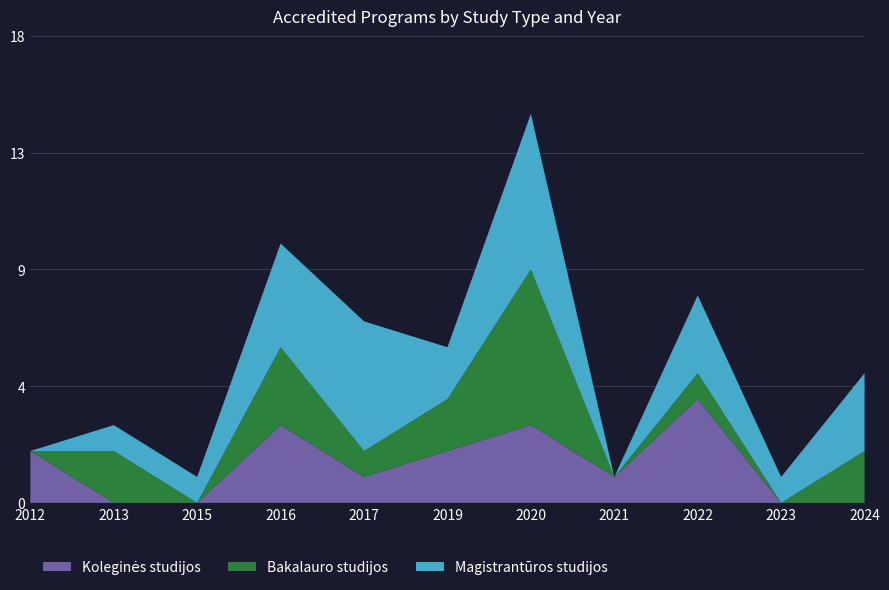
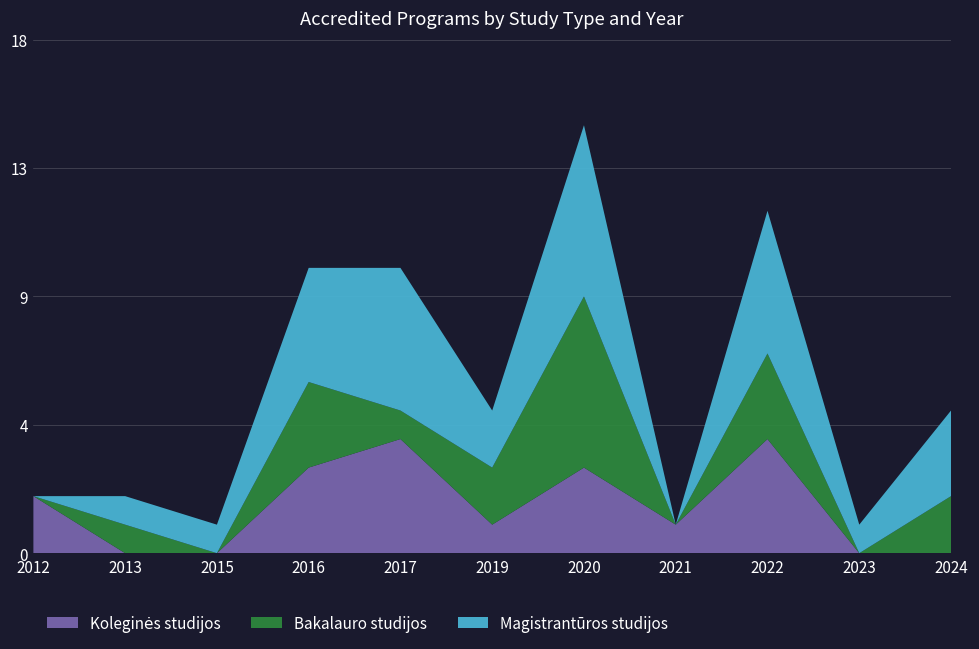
  {
    "Koleginės studijos": {
      "2013": 0,
      "2016": 3,
-     "2017": 1,
-     "2019": 2,
+     "2017": 4,
+     "2019": 1,
      "2020": 3,
      "2022": 4,
      "2024": 0
    },
    "Bakalauro studijos": {
-     "2013": 2,
+     "2013": 1,
      "2016": 3,
      "2017": 1,
      "2019": 2,
      "2020": 6,
-     "2022": 1,
+     "2022": 3,
      "2024": 2
    },
    "Magistrantūros studijos": {
      "2013": 1,
      "2015": 1,
      "2016": 4,
      "2017": 5,
      "2019": 2,
      "2020": 6,
-     "2022": 3,
+     "2022": 5,
      "2023": 1,
      "2024": 3
    }
  }
